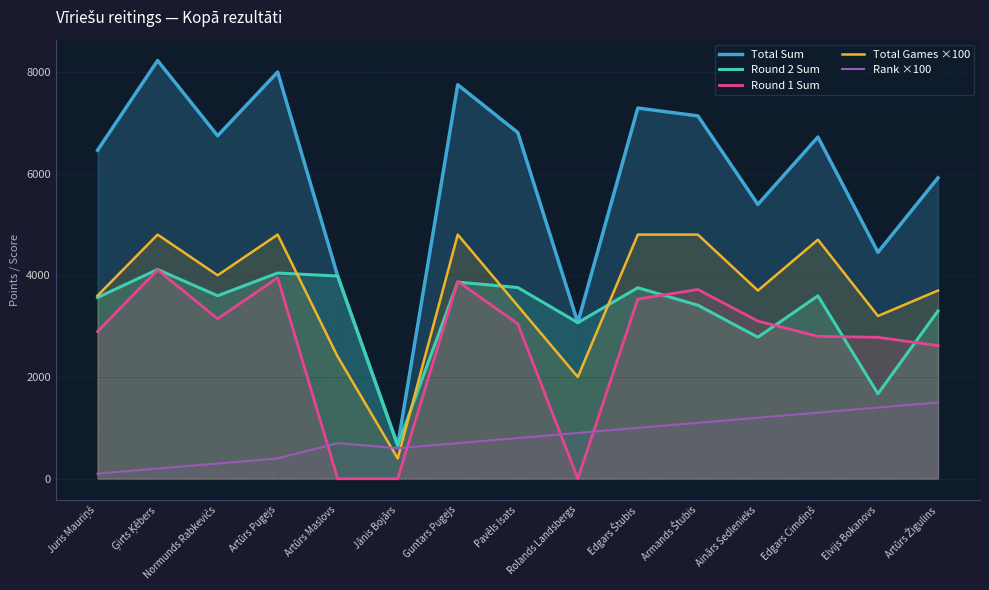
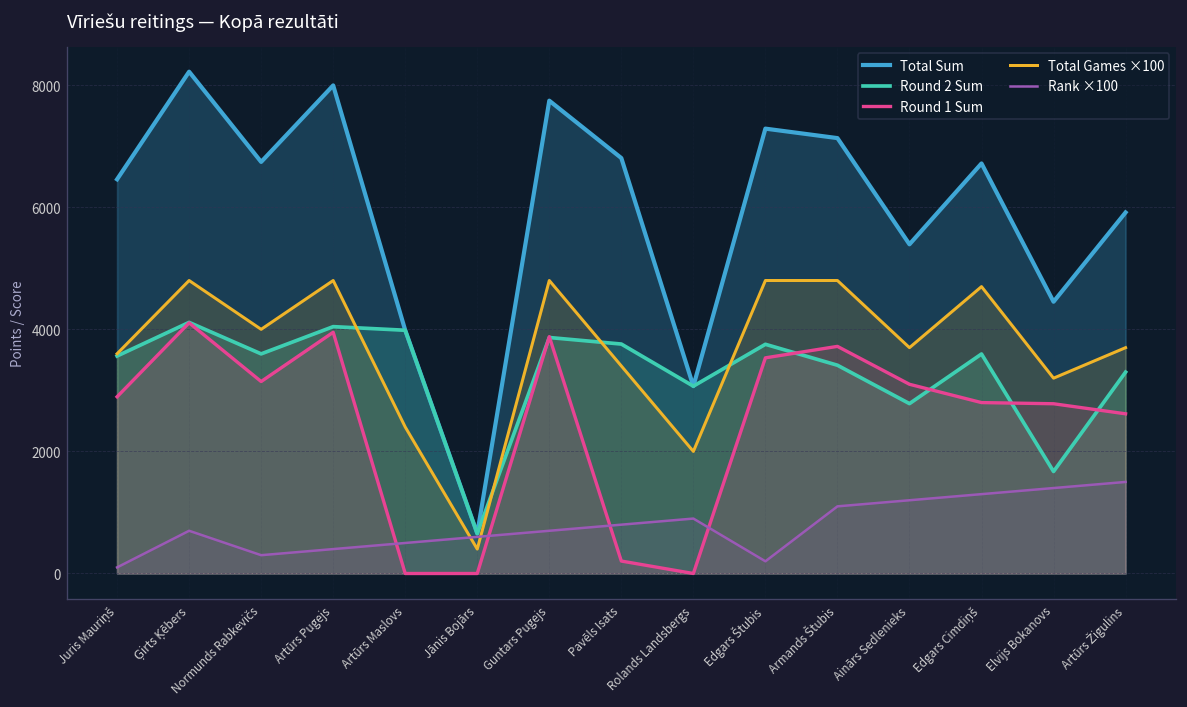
  {
    "Round 1 Sum": {
      "Juris Mauriņš": 2900,
      "Normunds Rabkevičs": 3100,
      "Artūrs Pugejs": 4000,
      "Artūrs Maslovs": 0,
      "Jānis Bojārs": 0,
-     "Pavēls Isats": 3000,
+     "Pavēls Isats": 200,
      "Rolands Landsbergs": 0,
      "Edgars Štubis": 3500,
      "Armands Štubis": 3700,
      "Ainārs Sedlenieks": 3100,
      "Edgars Cimdiņš": 2800,
      "Elvijs Bokanovs": 2800,
      "Artūrs Žigulins": 2600
    },
    "Total Games ×100": {
      "Ģirts Ķēbers": 4800,
      "Normunds Rabkevičs": 4000,
      "Artūrs Pugejs": 4800,
      "Artūrs Maslovs": 2400,
      "Jānis Bojārs": 400,
      "Guntars Pugejs": 4800,
      "Pavēls Isats": 3400,
      "Rolands Landsbergs": 2000,
      "Edgars Štubis": 4800,
      "Armands Štubis": 4800,
      "Ainārs Sedlenieks": 3700,
      "Edgars Cimdiņš": 4700,
      "Elvijs Bokanovs": 3200,
      "Artūrs Žigulins": 3700
    },
    "Rank ×100": {
      "Juris Mauriņš": 100,
-     "Ģirts Ķēbers": 200,
+     "Ģirts Ķēbers": 700,
      "Normunds Rabkevičs": 300,
      "Artūrs Pugejs": 400,
-     "Artūrs Maslovs": 700,
+     "Artūrs Maslovs": 500,
      "Jānis Bojārs": 600,
      "Guntars Pugejs": 700,
      "Pavēls Isats": 800,
      "Rolands Landsbergs": 900,
-     "Edgars Štubis": 1000,
+     "Edgars Štubis": 200,
      "Armands Štubis": 1100,
      "Ainārs Sedlenieks": 1200,
      "Edgars Cimdiņš": 1300,
      "Elvijs Bokanovs": 1400,
      "Artūrs Žigulins": 1500
    }
  }
